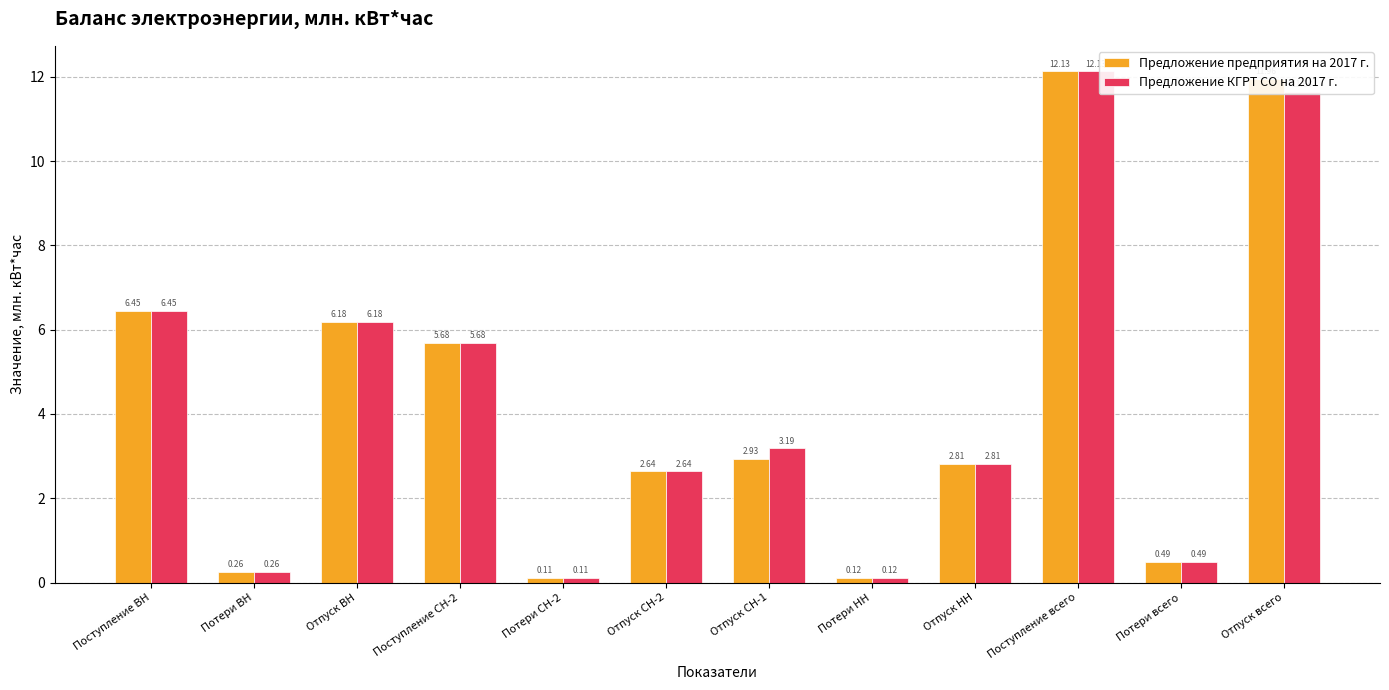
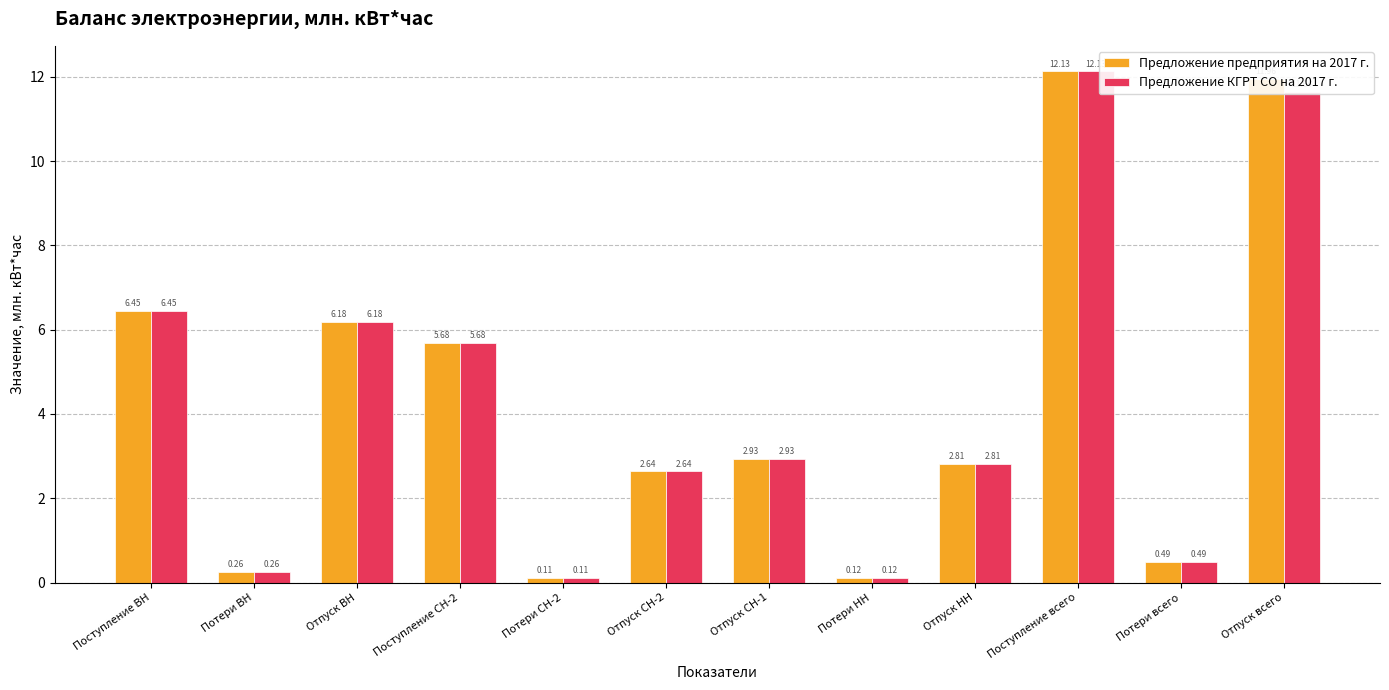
  {
    "Предложение предприятия на 2017 г.": {
      "Поступление ВН": 6.45,
      "Потери ВН": 0.26,
      "Отпуск ВН": 6.18,
      "Поступление СН-2": 5.68,
      "Потери СН-2": 0.11,
      "Отпуск СН-2": 2.64,
      "Отпуск СН-1": 2.93,
      "Потери НН": 0.12,
      "Отпуск НН": 2.81,
      "Поступление всего": 12.13,
      "Потери всего": 0.49
    },
    "Предложение КГРТ СО на 2017 г.": {
      "Поступление ВН": 6.45,
      "Потери ВН": 0.26,
      "Отпуск ВН": 6.18,
      "Поступление СН-2": 5.68,
      "Потери СН-2": 0.11,
      "Отпуск СН-2": 2.64,
-     "Отпуск СН-1": 3.19,
+     "Отпуск СН-1": 2.93,
      "Потери НН": 0.12,
      "Отпуск НН": 2.81,
      "Потери всего": 0.49
    }
  }
